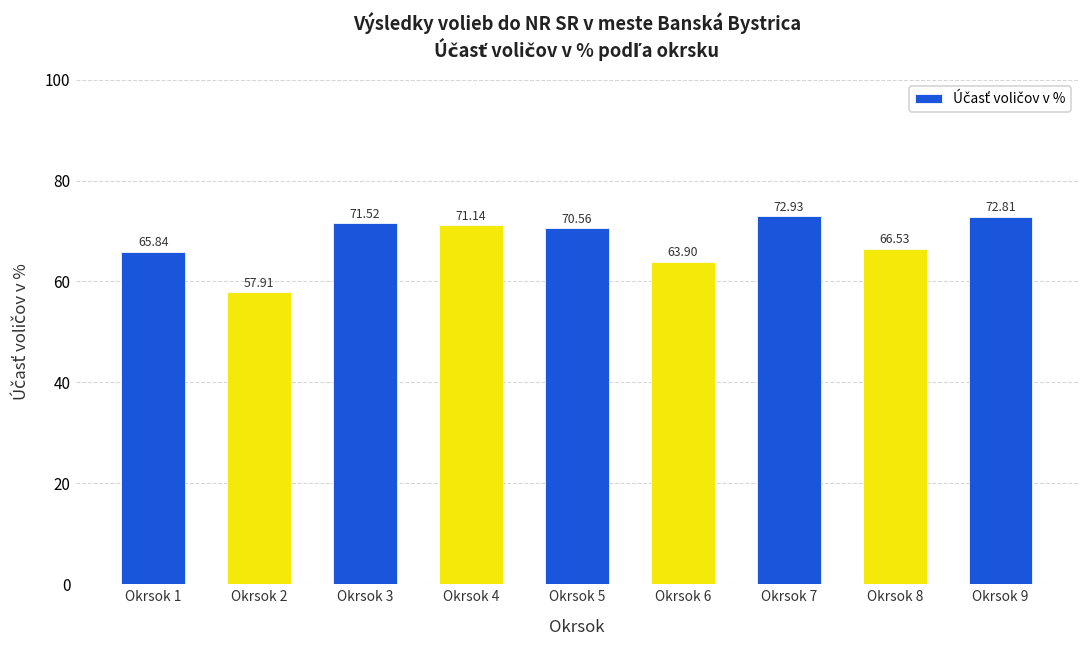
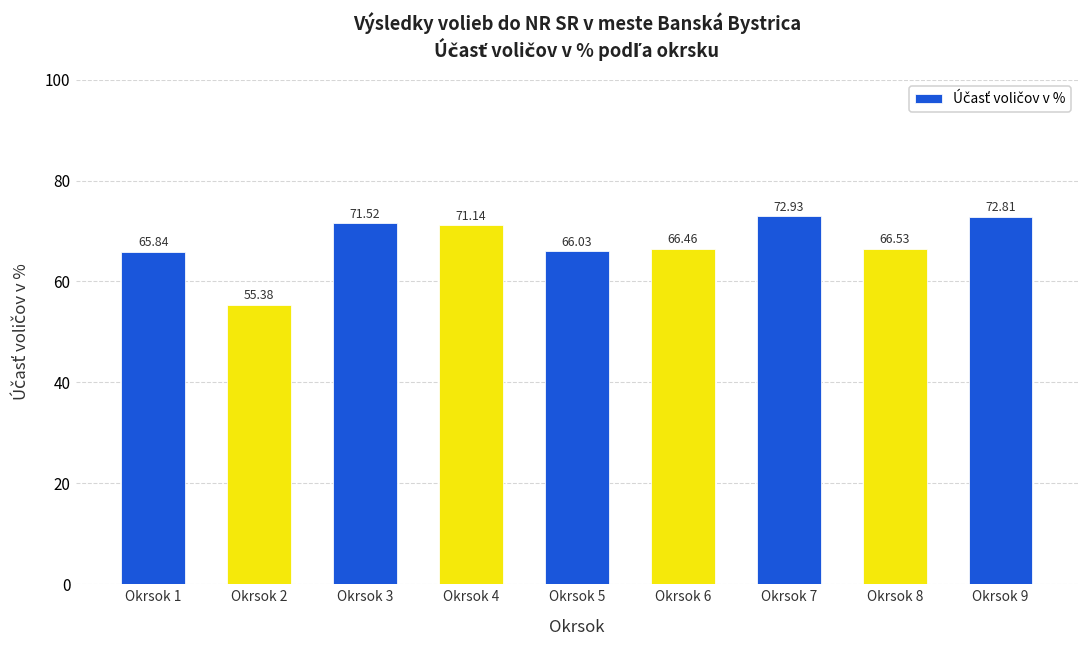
  {
    "Okrsok 1": 65.84,
-   "Okrsok 2": 57.91,
+   "Okrsok 2": 55.38,
    "Okrsok 3": 71.52,
    "Okrsok 4": 71.14,
-   "Okrsok 5": 70.56,
-   "Okrsok 6": 63.90,
+   "Okrsok 5": 66.03,
+   "Okrsok 6": 66.46,
    "Okrsok 7": 72.93,
    "Okrsok 8": 66.53,
    "Okrsok 9": 72.81
  }
